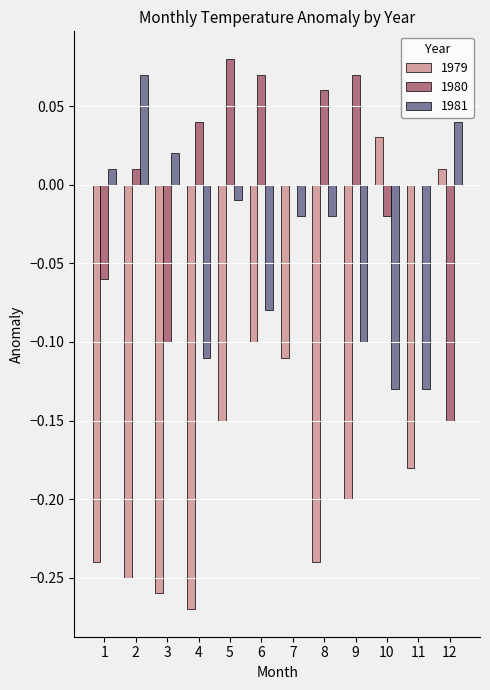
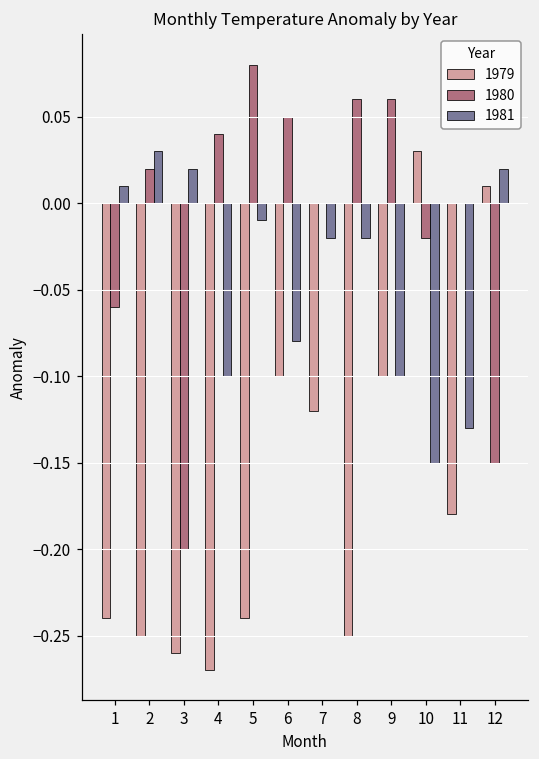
  {
    "1979": {
      "1": -0.24,
      "2": -0.25,
      "3": -0.26,
      "4": -0.27,
-     "5": -0.15,
+     "5": -0.24,
      "6": -0.10,
-     "7": -0.11,
-     "8": -0.24,
-     "9": -0.2,
+     "7": -0.12,
+     "8": -0.25,
+     "9": -0.1,
      "10": 0.03,
      "11": -0.18,
      "12": 0.01
    },
    "1980": {
      "1": -0.06,
-     "2": 0.01,
-     "3": -0.1,
+     "2": 0.02,
+     "3": -0.2,
      "4": 0.04,
      "5": 0.08,
-     "6": 0.07,
+     "6": 0.05,
      "7": 0.00,
      "8": 0.06,
-     "9": 0.07,
+     "9": 0.06,
      "10": -0.02,
      "11": 0.00,
      "12": -0.15
    },
    "1981": {
      "1": 0.01,
-     "2": 0.07,
+     "2": 0.03,
      "3": 0.02,
-     "4": -0.11,
+     "4": -0.10,
      "5": -0.01,
      "6": -0.08,
      "7": -0.02,
      "8": -0.02,
      "9": -0.10,
-     "10": -0.13,
+     "10": -0.15,
      "11": -0.13,
-     "12": 0.04
+     "12": 0.02
    }
  }
